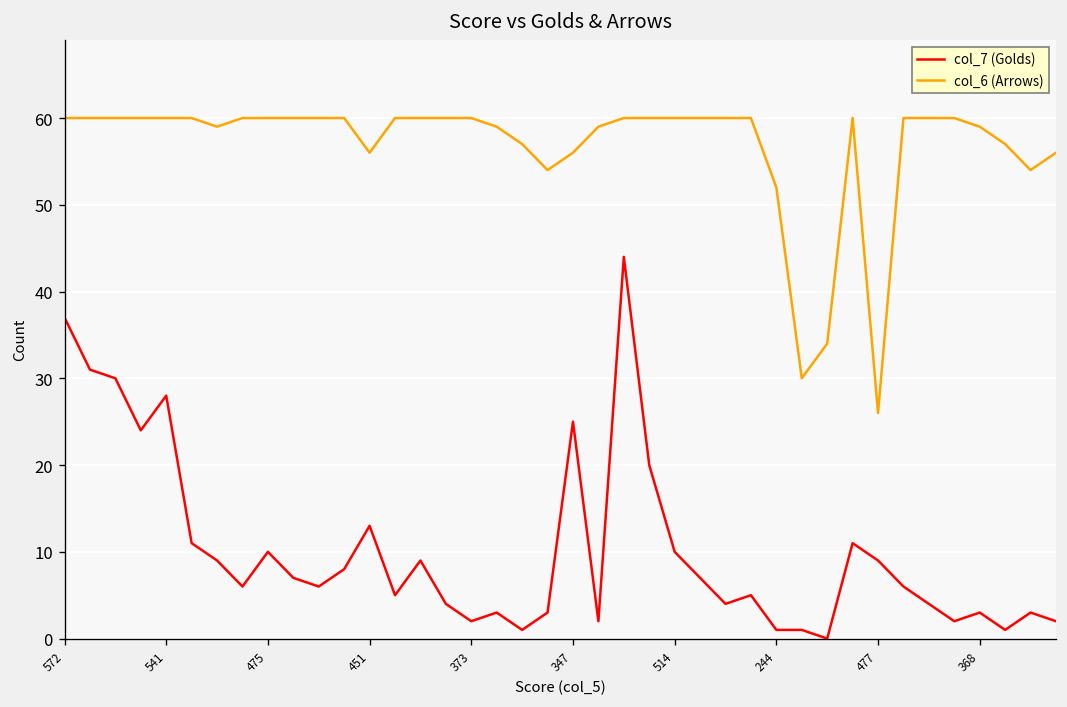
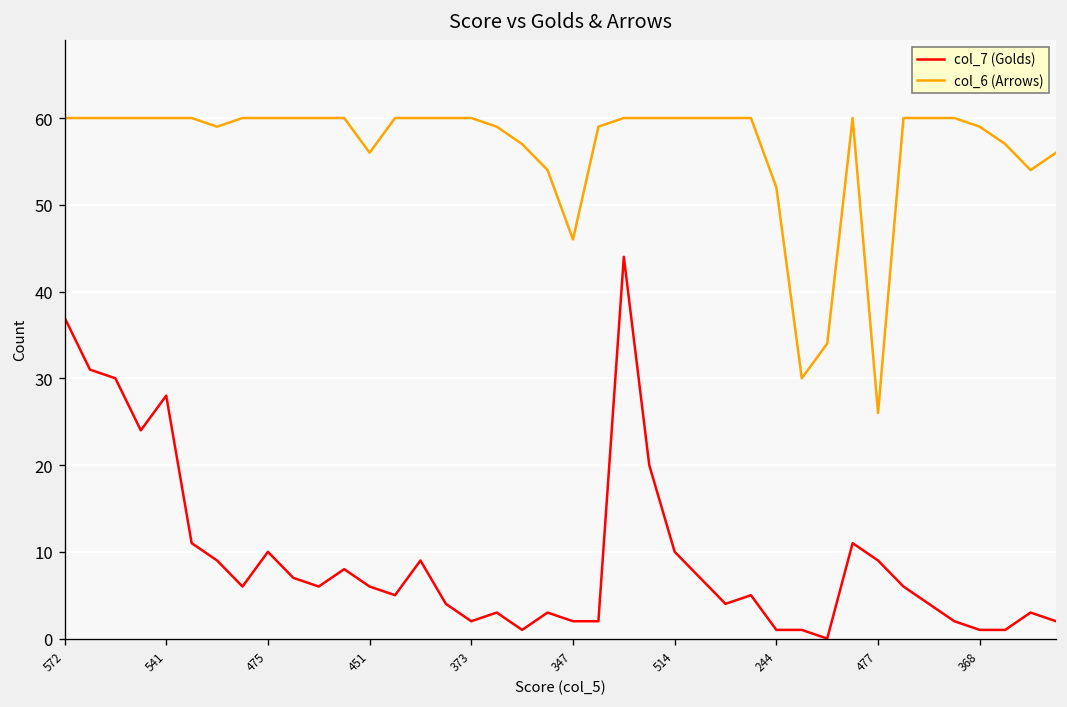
  {
    "col_7 (Golds)": {
      "572": 37,
      "541": 28,
      "475": 10,
-     "451": 13,
+     "451": 6,
      "373": 2,
-     "347": 25,
+     "347": 2,
      "514": 10,
      "244": 1,
      "477": 9,
-     "368": 3
+     "368": 1
    },
    "col_6 (Arrows)": {
      "572": 60,
      "541": 60,
      "475": 60,
      "451": 56,
      "373": 60,
-     "347": 56,
+     "347": 46,
      "514": 60,
      "244": 52,
      "477": 26,
      "368": 59
    }
  }
